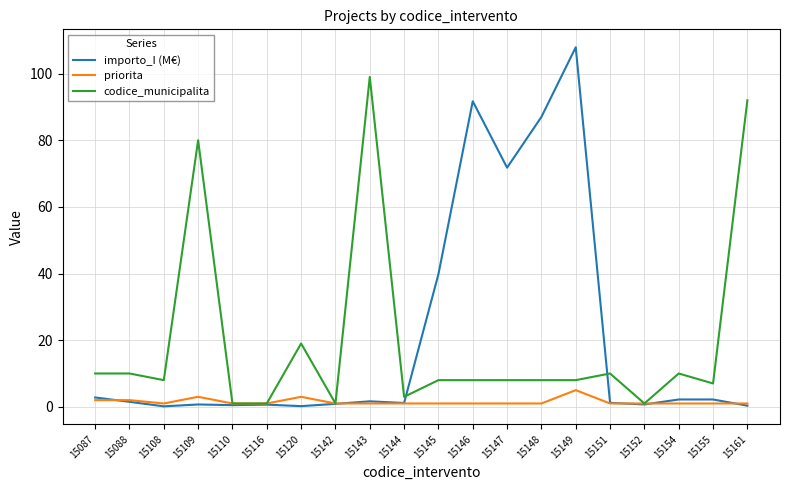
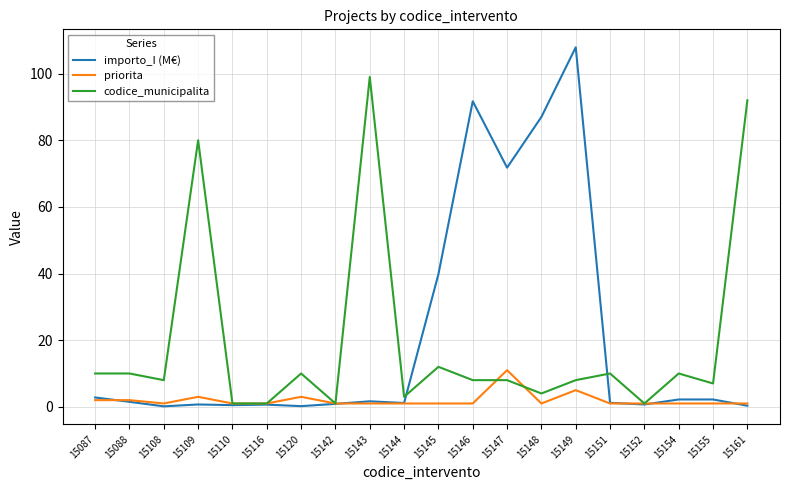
  {
    "importo_I (M€)": {
      "15087": 3,
      "15108": 0,
      "15109": 1,
      "15120": 0,
      "15145": 40,
      "15146": 92,
      "15147": 72,
      "15148": 87,
      "15149": 108,
      "15154": 2,
      "15155": 2
    },
    "priorita": {
      "15087": 2,
      "15108": 1,
      "15109": 3,
      "15120": 3,
      "15145": 1,
      "15146": 1,
-     "15147": 1,
+     "15147": 11,
      "15148": 1,
      "15149": 5,
      "15154": 1,
      "15155": 1
    },
    "codice_municipalita": {
      "15087": 10,
      "15088": 10,
      "15108": 8,
      "15109": 80,
-     "15120": 19,
+     "15120": 10,
      "15143": 99,
      "15144": 3,
-     "15145": 8,
+     "15145": 12,
      "15146": 8,
      "15147": 8,
-     "15148": 8,
+     "15148": 4,
      "15149": 8,
      "15151": 10,
      "15154": 10,
      "15155": 7,
      "15161": 92
    }
  }
